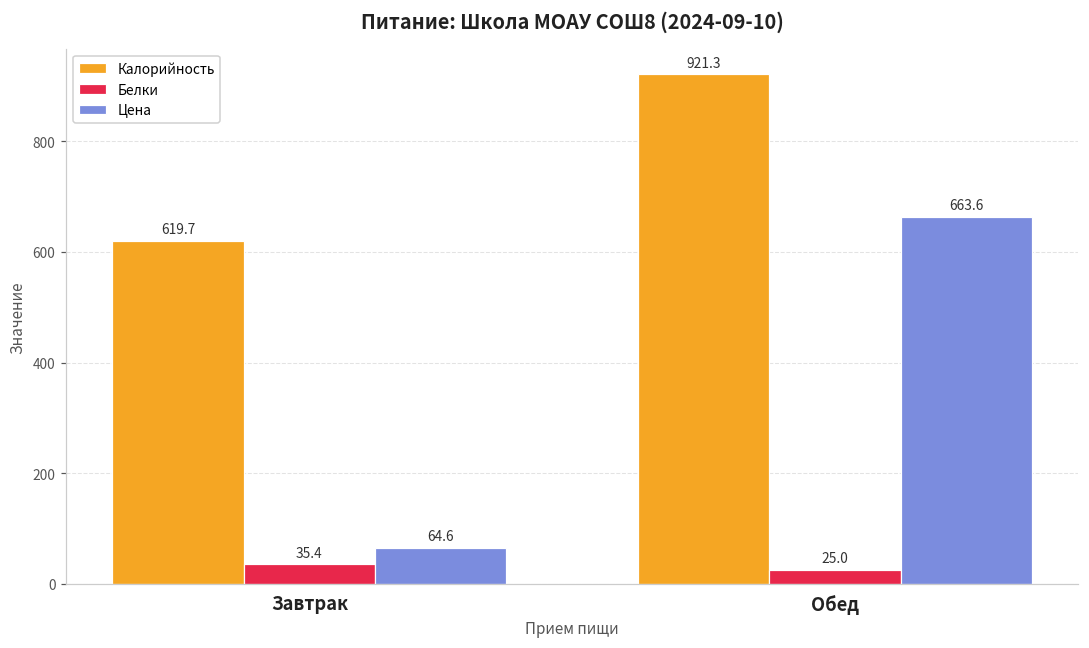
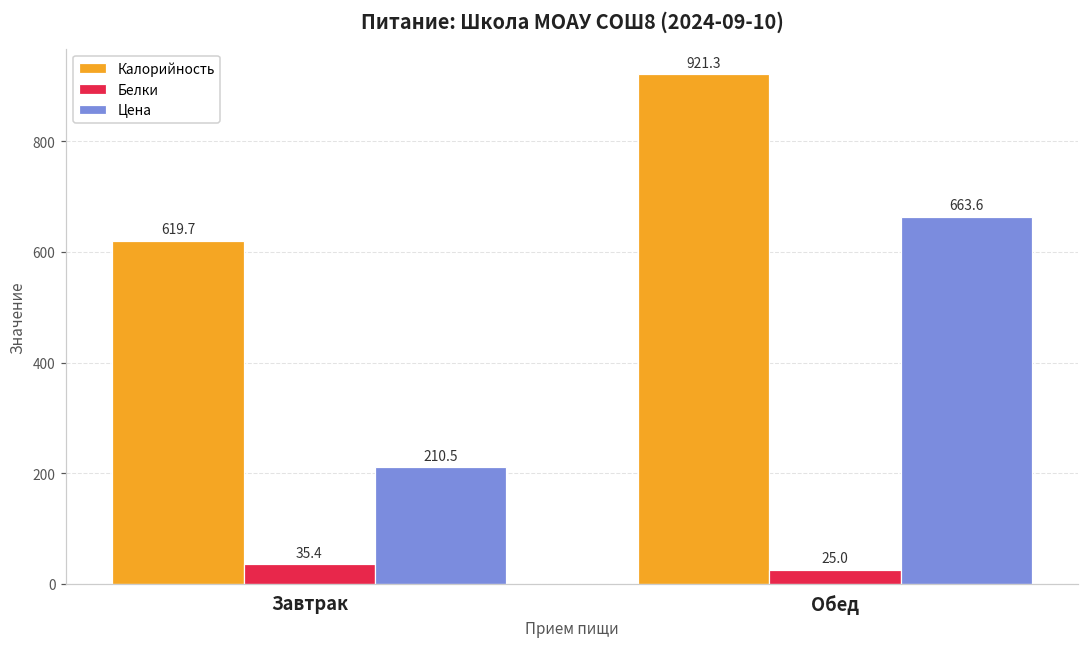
  {
    "Калорийность": {
      "Завтрак": 619.7,
      "Обед": 921.3
    },
    "Белки": {
      "Завтрак": 35.4,
      "Обед": 25.0
    },
    "Цена": {
-     "Завтрак": 64.6,
+     "Завтрак": 210.5,
      "Обед": 663.6
    }
  }
